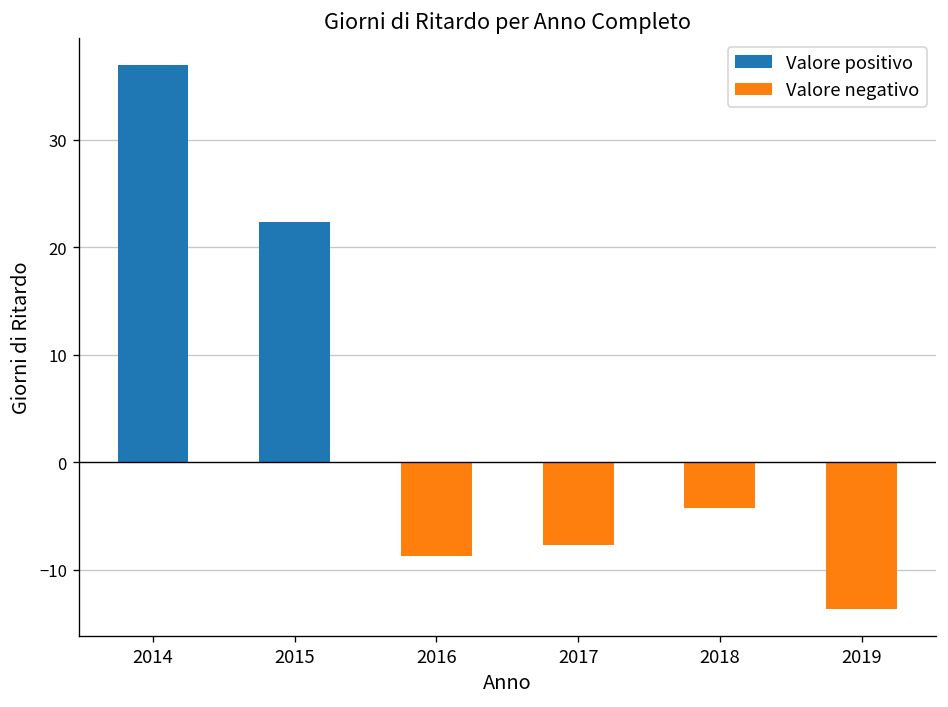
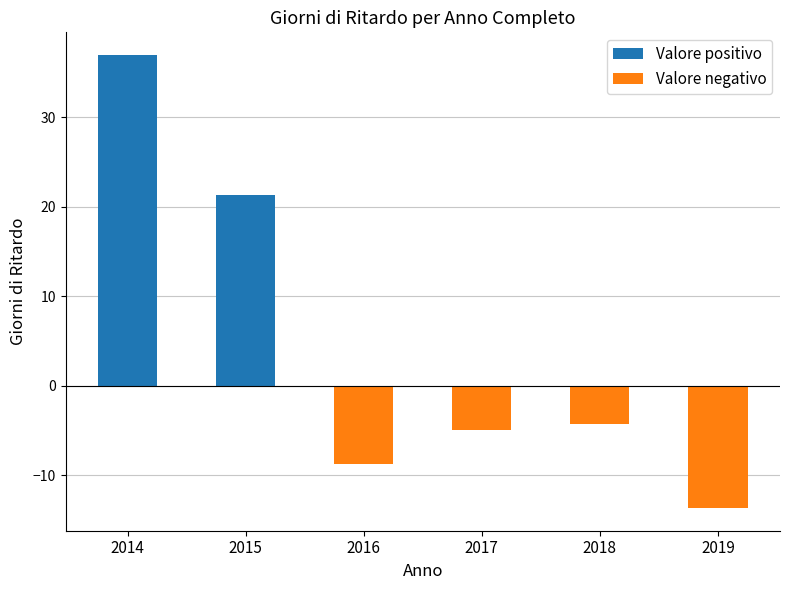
  {
    "2014": 37,
-   "2015": 22,
+   "2015": 21,
    "2016": -9,
-   "2017": -8,
+   "2017": -5,
    "2018": -4,
    "2019": -14
  }
